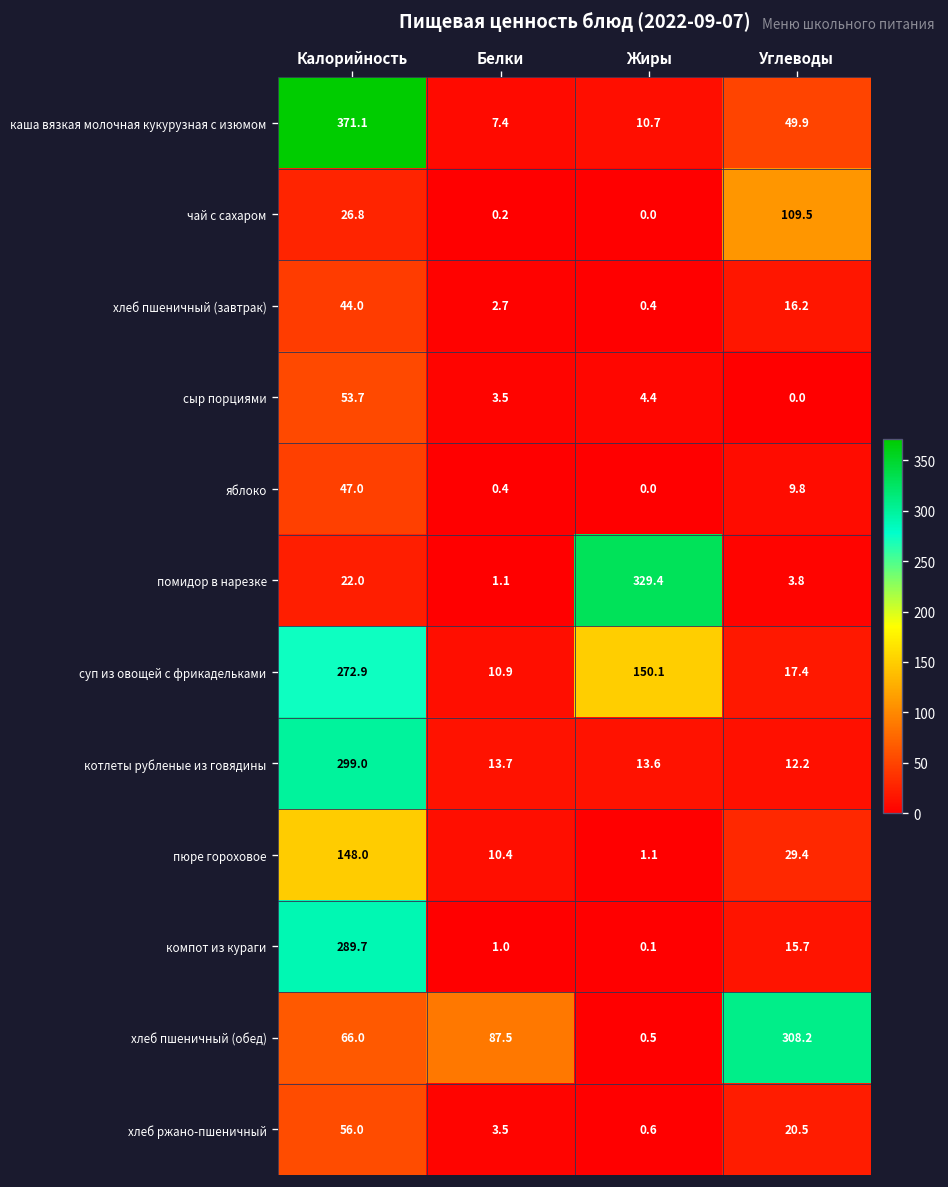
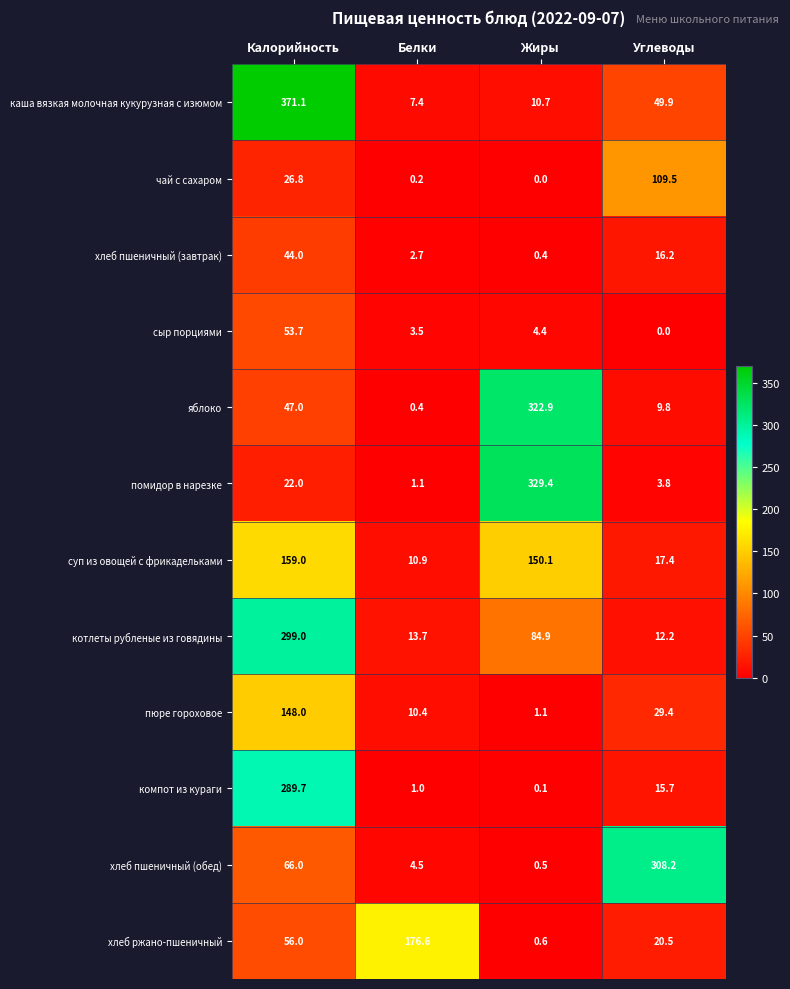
  {
    "каша вязкая молочная кукурузная с изюмом": {
      "Калорийность": 371.1,
      "Белки": 7.4,
      "Жиры": 10.7,
      "Углеводы": 49.9
    },
    "чай с сахаром": {
      "Калорийность": 26.8,
      "Белки": 0.2,
      "Жиры": 0.0,
      "Углеводы": 109.5
    },
    "хлеб пшеничный (завтрак)": {
      "Калорийность": 44.0,
      "Белки": 2.7,
      "Жиры": 0.4,
      "Углеводы": 16.2
    },
    "сыр порциями": {
      "Калорийность": 53.7,
      "Белки": 3.5,
      "Жиры": 4.4,
      "Углеводы": 0.0
    },
    "яблоко": {
      "Калорийность": 47.0,
      "Белки": 0.4,
-     "Жиры": 0.0,
+     "Жиры": 322.9,
      "Углеводы": 9.8
    },
    "помидор в нарезке": {
      "Калорийность": 22.0,
      "Белки": 1.1,
      "Жиры": 329.4,
      "Углеводы": 3.8
    },
    "суп из овощей с фрикадельками": {
-     "Калорийность": 272.9,
+     "Калорийность": 159.0,
      "Белки": 10.9,
      "Жиры": 150.1,
      "Углеводы": 17.4
    },
    "котлеты рубленые из говядины": {
      "Калорийность": 299.0,
      "Белки": 13.7,
-     "Жиры": 13.6,
+     "Жиры": 84.9,
      "Углеводы": 12.2
    },
    "пюре гороховое": {
      "Калорийность": 148.0,
      "Белки": 10.4,
      "Жиры": 1.1,
      "Углеводы": 29.4
    },
    "компот из кураги": {
      "Калорийность": 289.7,
      "Белки": 1.0,
      "Жиры": 0.1,
      "Углеводы": 15.7
    },
    "хлеб пшеничный (обед)": {
      "Калорийность": 66.0,
-     "Белки": 87.5,
+     "Белки": 4.5,
      "Жиры": 0.5,
      "Углеводы": 308.2
    },
    "хлеб ржано-пшеничный": {
      "Калорийность": 56.0,
-     "Белки": 3.5,
+     "Белки": 176.6,
      "Жиры": 0.6,
      "Углеводы": 20.5
    }
  }
